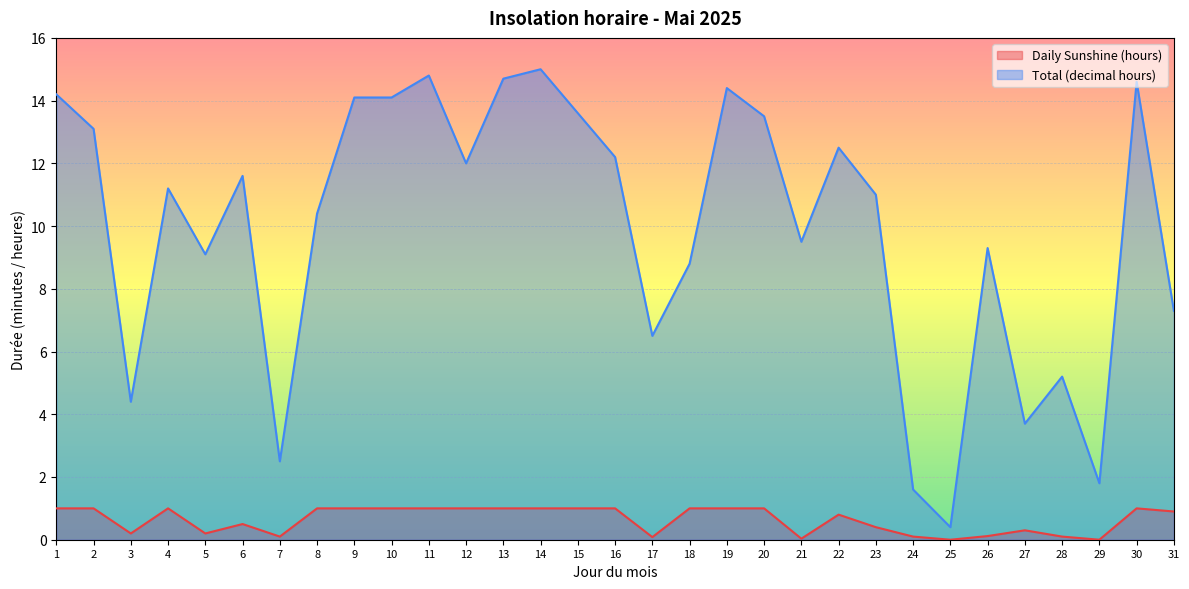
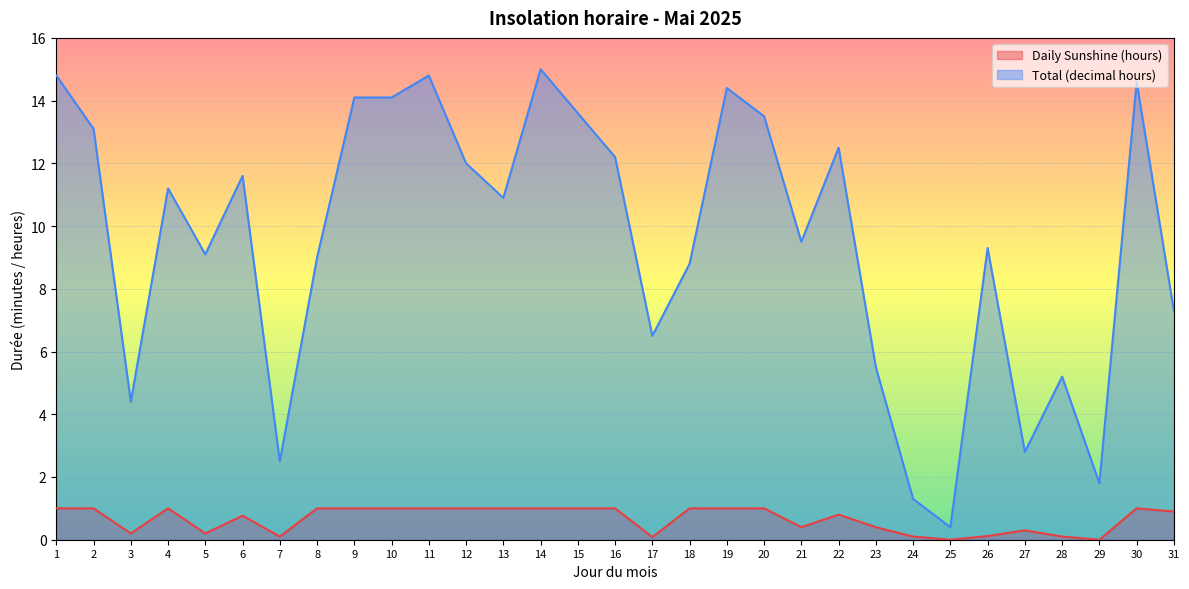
  {
    "Daily Sunshine (hours)": {
      "1": 1.0,
      "2": 1.0,
      "3": 0.2,
      "4": 1.0,
      "5": 0.2,
-     "6": 0.5,
+     "6": 0.8,
      "7": 0.1,
      "8": 1.0,
      "9": 1.0,
      "10": 1.0,
      "11": 1.0,
      "12": 1.0,
      "13": 1.0,
      "14": 1.0,
      "15": 1.0,
      "16": 1.0,
      "17": 0.1,
      "18": 1.0,
      "19": 1.0,
      "20": 1.0,
-     "21": 0.0,
+     "21": 0.4,
      "22": 0.8,
      "23": 0.4,
      "24": 0.1,
      "25": 0.0,
      "26": 0.1,
      "27": 0.3,
      "28": 0.1,
      "29": 0.0,
      "30": 1.0,
      "31": 0.9
    },
    "Total (decimal hours)": {
-     "1": 14.2,
+     "1": 14.8,
      "2": 13.1,
      "3": 4.4,
      "4": 11.2,
      "5": 9.1,
      "6": 11.6,
      "7": 2.5,
-     "8": 10.4,
+     "8": 9.0,
      "9": 14.1,
      "10": 14.1,
      "11": 14.8,
      "12": 12.0,
-     "13": 14.7,
+     "13": 10.9,
      "14": 15.0,
      "15": 13.6,
      "16": 12.2,
      "17": 6.5,
      "18": 8.8,
      "19": 14.4,
      "20": 13.5,
      "21": 9.5,
      "22": 12.5,
-     "23": 11.0,
-     "24": 1.6,
+     "23": 5.5,
+     "24": 1.3,
      "25": 0.4,
      "26": 9.3,
-     "27": 3.7,
+     "27": 2.8,
      "28": 5.2,
      "29": 1.8,
      "31": 7.3
    }
  }
